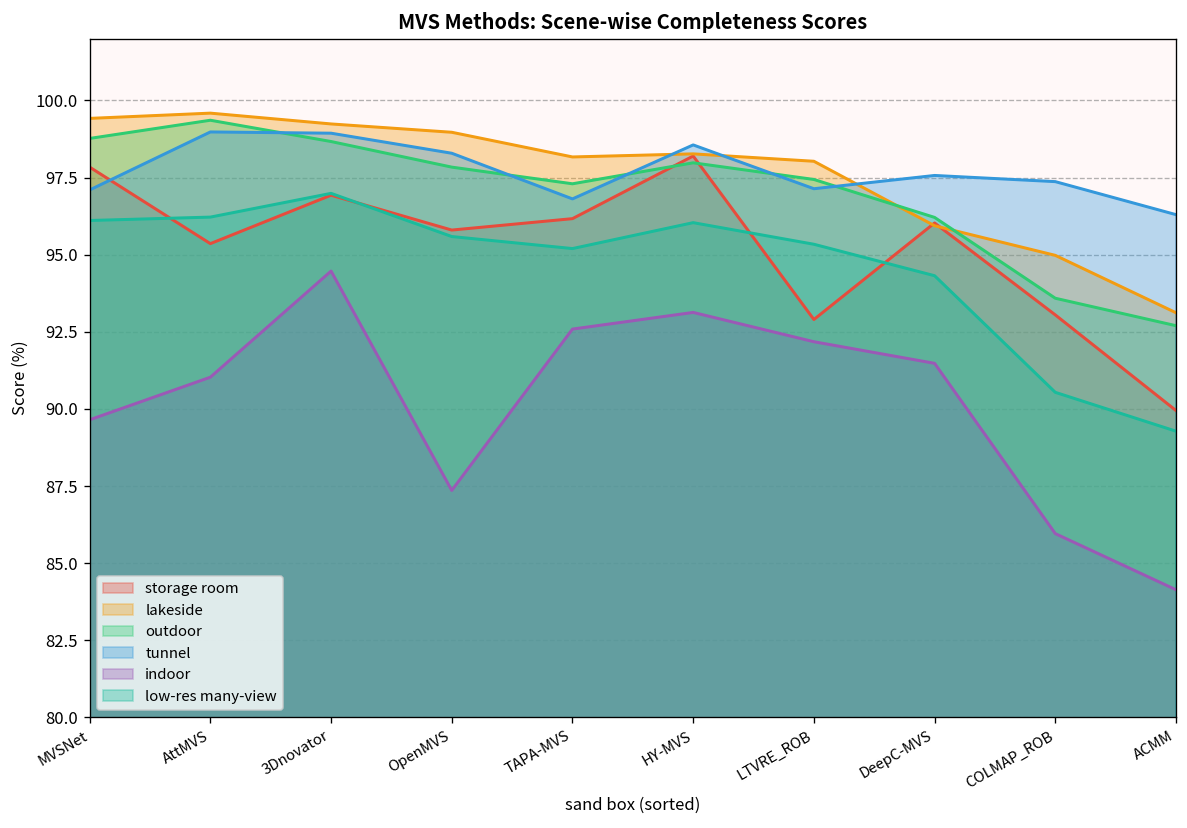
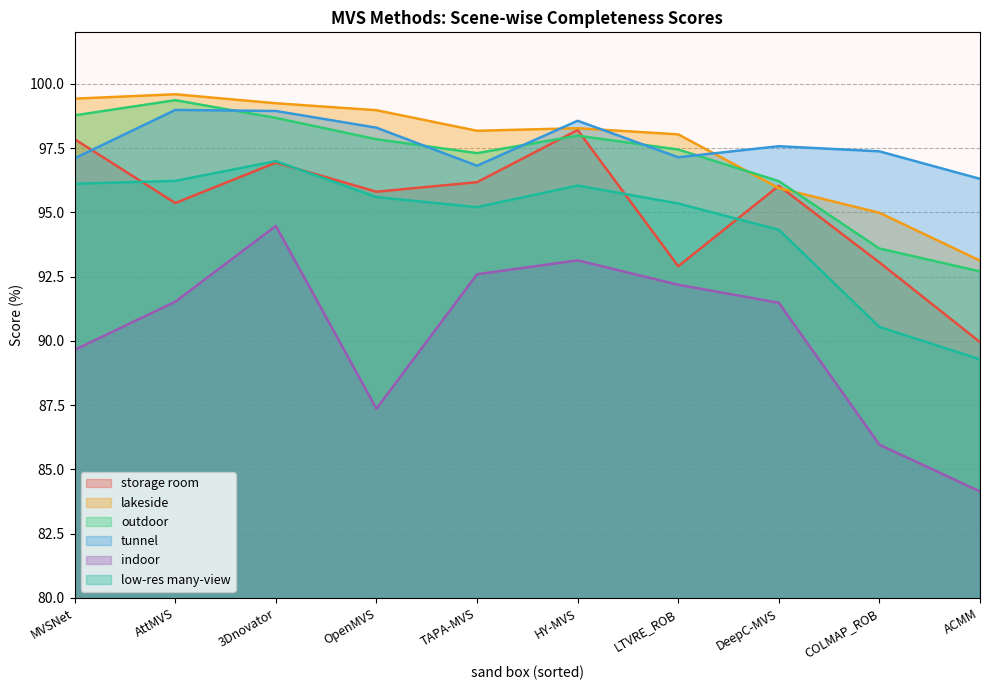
  {
    "indoor": {
      "MVSNet": 89.7,
-     "AttMVS": 91.0,
+     "AttMVS": 91.5,
      "3Dnovator": 94.5,
      "OpenMVS": 87.4,
      "TAPA-MVS": 92.6,
      "HY-MVS": 93.1,
      "LTVRE_ROB": 92.2,
      "DeepC-MVS": 91.5,
      "COLMAP_ROB": 86.0,
      "ACMM": 84.1
    }
  }
